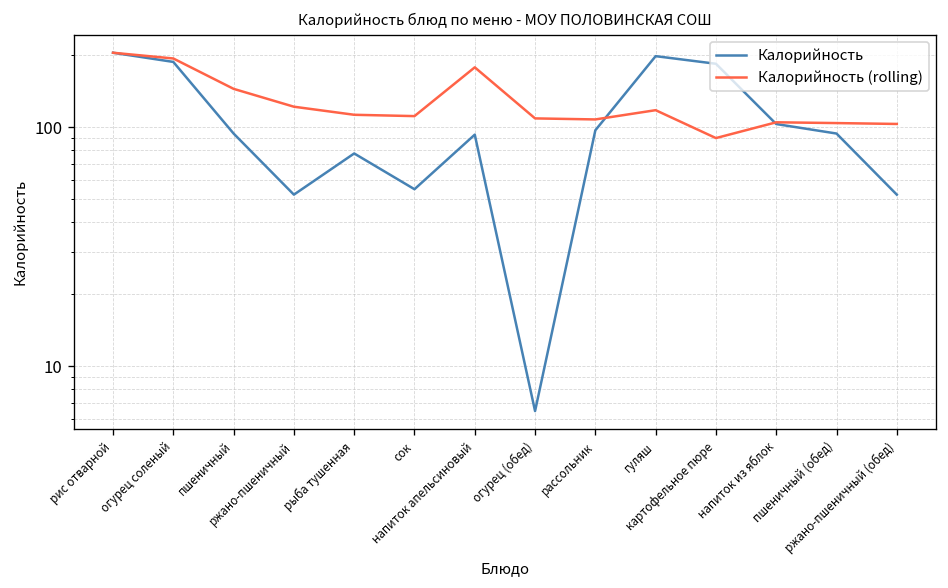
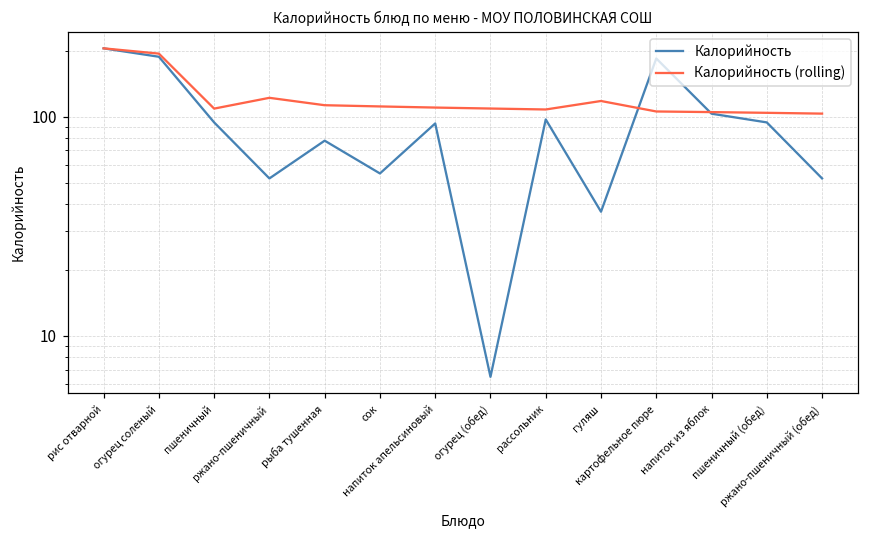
  {
    "Калорийность": {
      "огурец соленый": 190,
      "пшеничный": 90,
      "ржано-пшеничный": 52,
      "рыба тушенная": 78,
      "сок": 55,
      "напиток апельсиновый": 90,
      "огурец (обед)": 6.5,
      "рассольник": 100,
-     "гуляш": 200,
+     "гуляш": 37,
      "пшеничный (обед)": 90,
      "ржано-пшеничный (обед)": 52
    },
    "Калорийность (rolling)": {
      "огурец соленый": 190,
-     "пшеничный": 140,
+     "пшеничный": 110,
      "ржано-пшеничный": 120,
      "рыба тушенная": 110,
      "сок": 110,
-     "напиток апельсиновый": 180,
+     "напиток апельсиновый": 110,
      "огурец (обед)": 110,
      "рассольник": 110,
      "гуляш": 120,
-     "картофельное пюре": 90,
+     "картофельное пюре": 110,
      "пшеничный (обед)": 100,
      "ржано-пшеничный (обед)": 100
    }
  }
